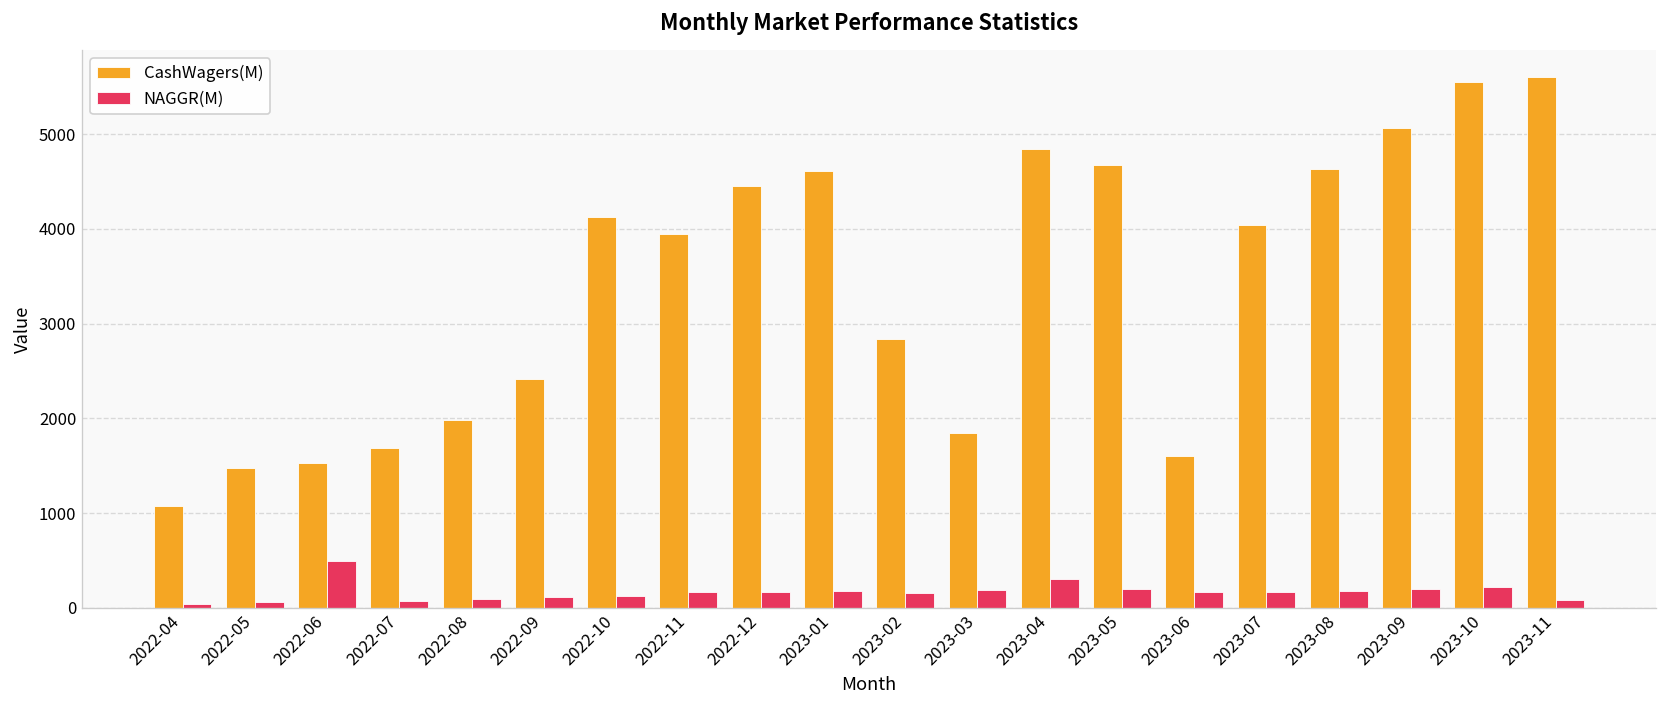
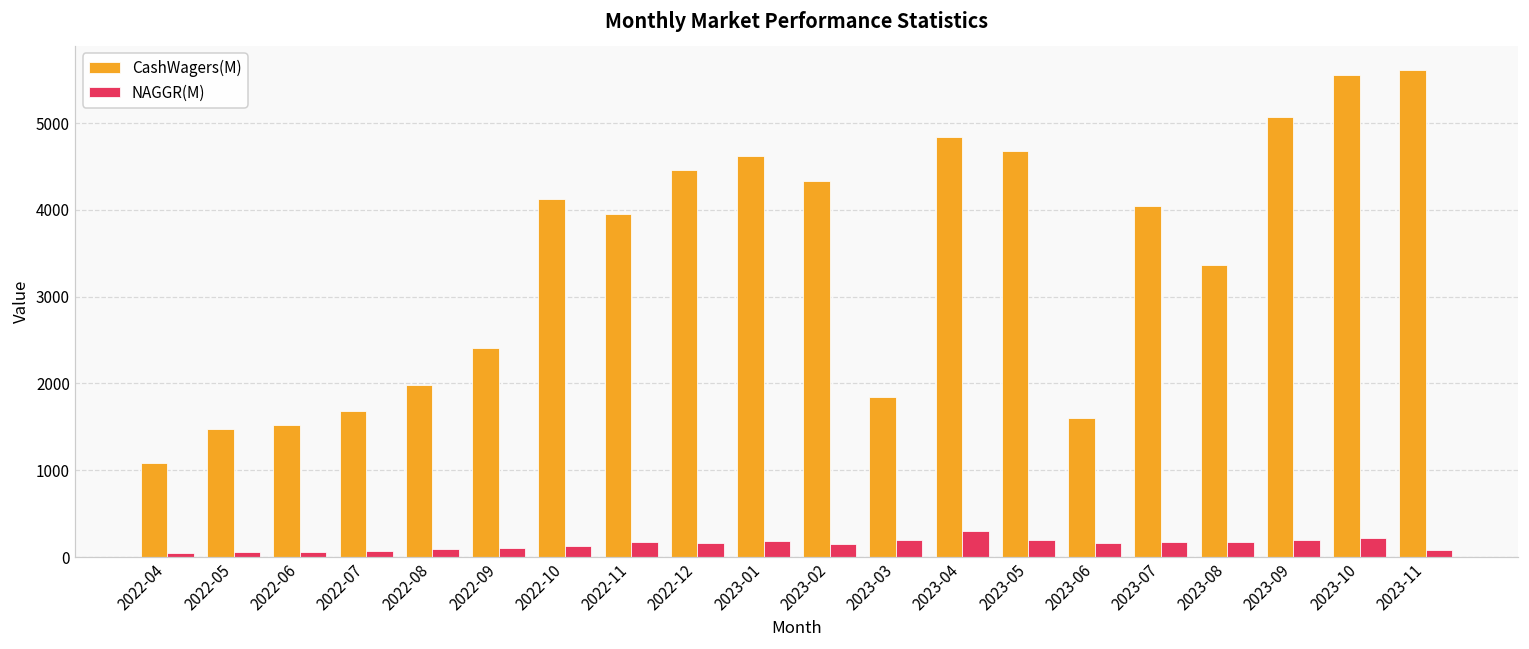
  {
    "CashWagers(M)": {
      "2022-04": 1100,
      "2022-05": 1500,
      "2022-06": 1500,
      "2022-07": 1700,
      "2022-08": 2000,
      "2022-09": 2400,
      "2022-10": 4100,
      "2022-11": 3900,
      "2022-12": 4500,
      "2023-01": 4600,
-     "2023-02": 2800,
+     "2023-02": 4300,
      "2023-03": 1800,
      "2023-04": 4800,
      "2023-05": 4700,
      "2023-06": 1600,
      "2023-07": 4000,
-     "2023-08": 4600,
+     "2023-08": 3400,
      "2023-09": 5100,
      "2023-10": 5500,
      "2023-11": 5600
    },
    "NAGGR(M)": {
      "2022-04": 0,
      "2022-05": 100,
-     "2022-06": 500,
+     "2022-06": 100,
      "2022-07": 100,
      "2022-08": 100,
      "2022-09": 100,
      "2022-10": 100,
      "2022-11": 200,
      "2022-12": 200,
      "2023-01": 200,
      "2023-02": 200,
      "2023-03": 200,
      "2023-04": 300,
      "2023-05": 200,
      "2023-06": 200,
      "2023-07": 200,
      "2023-08": 200,
      "2023-09": 200,
      "2023-10": 200,
      "2023-11": 100
    }
  }
